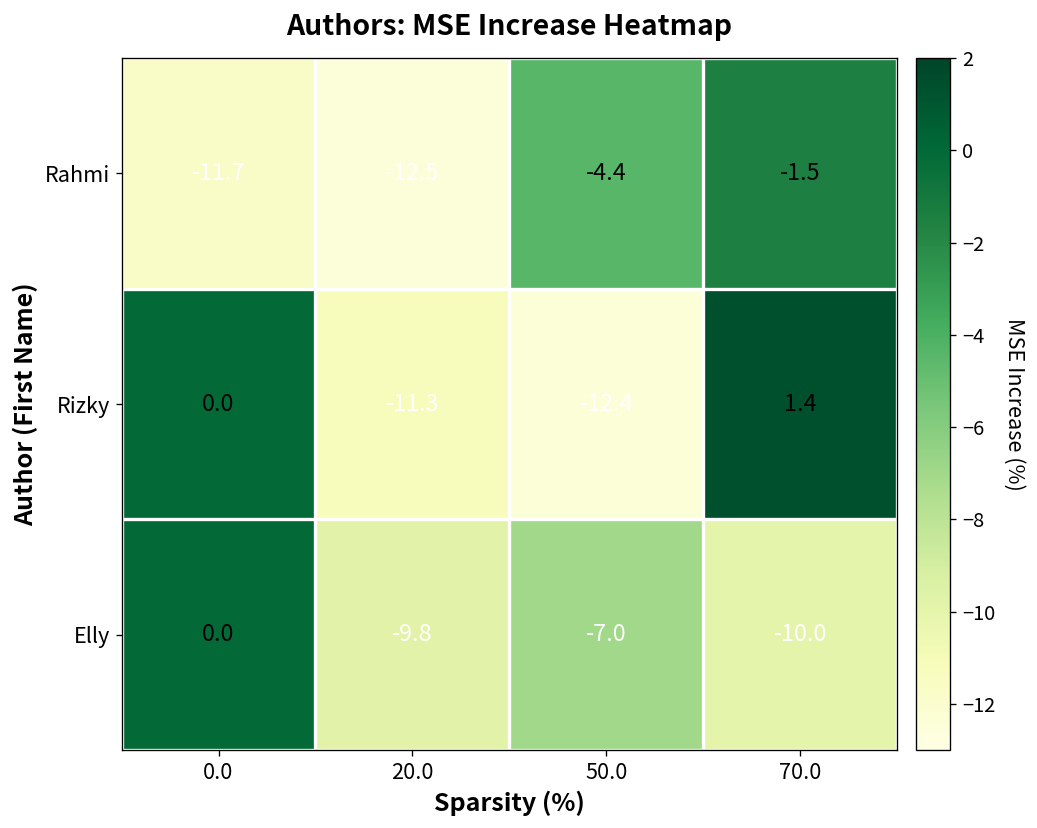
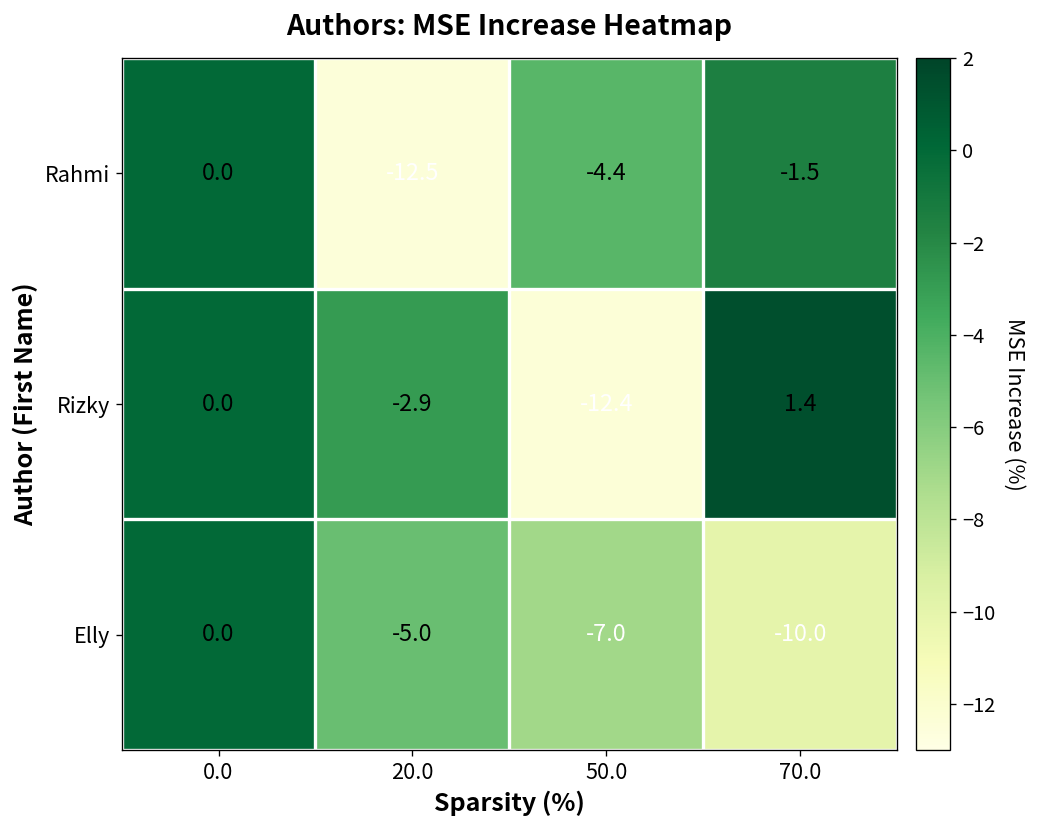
  {
    "Rahmi": {
-     "0.0": -11.7,
+     "0.0": 0.0,
      "50.0": -4.4,
      "70.0": -1.5
    },
    "Rizky": {
      "0.0": 0.0,
-     "20.0": -11.3,
+     "20.0": -2.9,
      "70.0": 1.4
    },
    "Elly": {
      "0.0": 0.0,
-     "20.0": -9.8,
+     "20.0": -5.0,
      "50.0": -7.0,
      "70.0": -10.0
    }
  }
